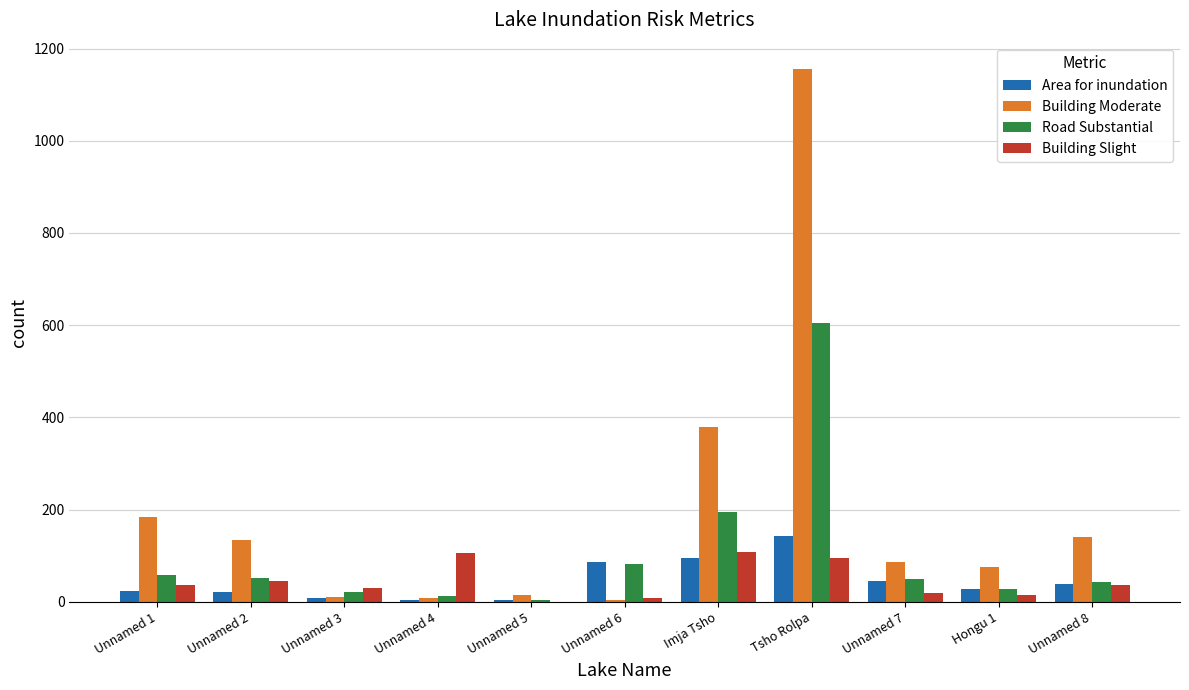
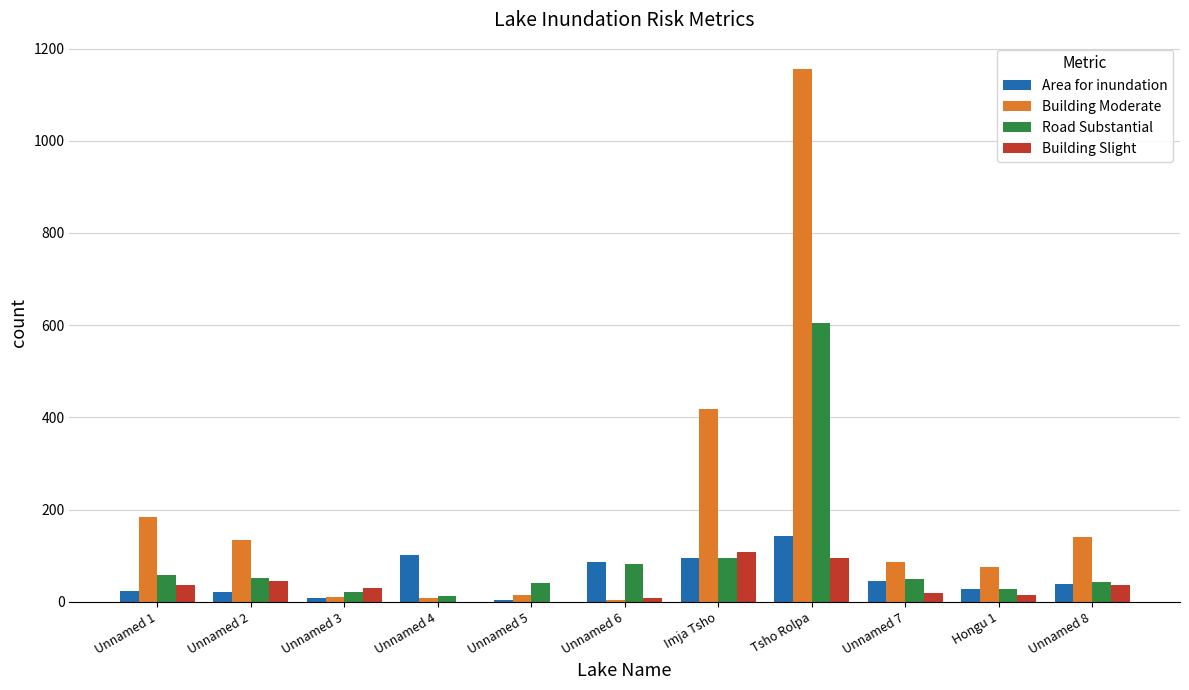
  {
    "Area for inundation": {
      "Unnamed 1": 20,
      "Unnamed 2": 20,
      "Unnamed 3": 10,
-     "Unnamed 4": 0,
+     "Unnamed 4": 100,
      "Unnamed 6": 90,
      "Imja Tsho": 100,
      "Tsho Rolpa": 140,
      "Unnamed 7": 40,
      "Hongu 1": 30,
      "Unnamed 8": 40
    },
    "Building Moderate": {
      "Unnamed 1": 180,
      "Unnamed 2": 140,
      "Unnamed 3": 10,
      "Unnamed 4": 10,
      "Unnamed 5": 10,
-     "Imja Tsho": 380,
+     "Imja Tsho": 420,
      "Tsho Rolpa": 1160,
      "Unnamed 7": 90,
      "Hongu 1": 80,
      "Unnamed 8": 140
    },
    "Road Substantial": {
      "Unnamed 1": 60,
      "Unnamed 2": 50,
      "Unnamed 3": 20,
      "Unnamed 4": 10,
-     "Unnamed 5": 0,
+     "Unnamed 5": 40,
      "Unnamed 6": 80,
-     "Imja Tsho": 190,
+     "Imja Tsho": 100,
      "Tsho Rolpa": 610,
      "Unnamed 7": 50,
      "Hongu 1": 30,
      "Unnamed 8": 40
    },
    "Building Slight": {
      "Unnamed 1": 40,
      "Unnamed 2": 50,
      "Unnamed 3": 30,
-     "Unnamed 4": 110,
+     "Unnamed 4": 0,
      "Unnamed 5": 0,
      "Unnamed 6": 10,
      "Imja Tsho": 110,
      "Tsho Rolpa": 90,
      "Unnamed 7": 20,
      "Hongu 1": 20,
      "Unnamed 8": 40
    }
  }
